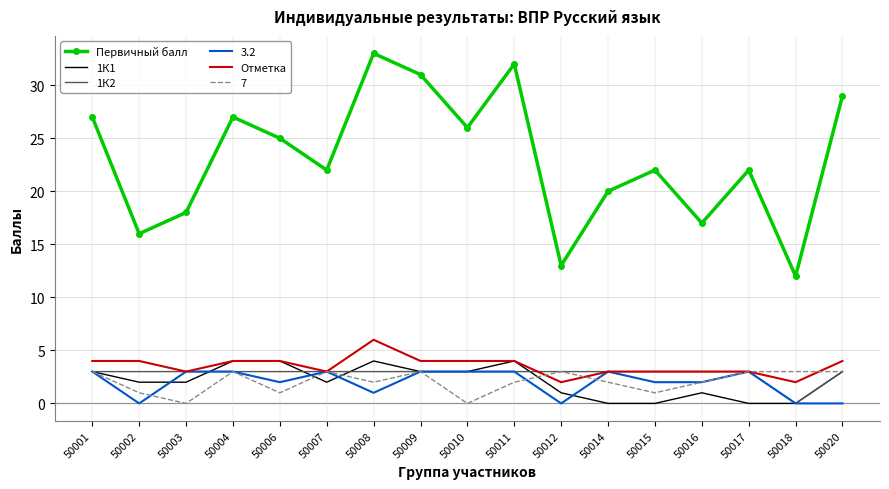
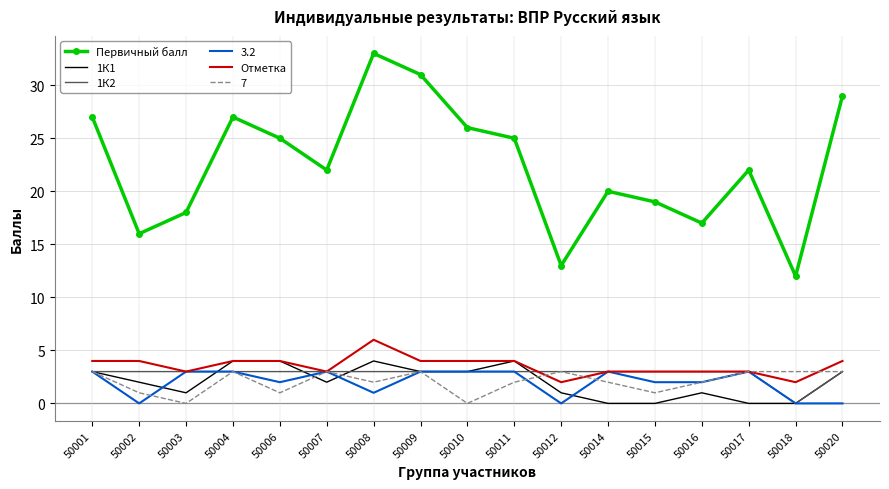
  {
    "Первичный балл": {
      "50001": 27,
      "50002": 16,
      "50003": 18,
      "50004": 27,
      "50006": 25,
      "50007": 22,
      "50008": 33,
      "50009": 31,
      "50010": 26,
-     "50011": 32,
+     "50011": 25,
      "50012": 13,
      "50014": 20,
-     "50015": 22,
+     "50015": 19,
      "50016": 17,
      "50017": 22,
      "50018": 12,
      "50020": 29
    },
    "1К1": {
      "50002": 2,
-     "50003": 2,
+     "50003": 1,
      "50007": 2,
      "50008": 4,
      "50012": 1,
      "50014": 0,
      "50015": 0,
      "50016": 1,
      "50017": 0
    },
    "1К2": {
      "50002": 3,
      "50006": 3,
      "50008": 3
    },
    "3.2": {
      "50002": 0,
      "50006": 2,
      "50008": 1,
      "50012": 0,
      "50015": 2,
      "50020": 0
    },
    "Отметка": {
      "50001": 4,
      "50002": 4,
      "50008": 6,
      "50009": 4,
      "50010": 4,
      "50012": 2,
      "50018": 2,
      "50020": 4
    },
    "7": {
      "50002": 1,
      "50003": 0,
      "50006": 1,
      "50008": 2,
      "50010": 0,
      "50011": 2,
      "50014": 2,
      "50015": 1,
      "50018": 3
    }
  }
